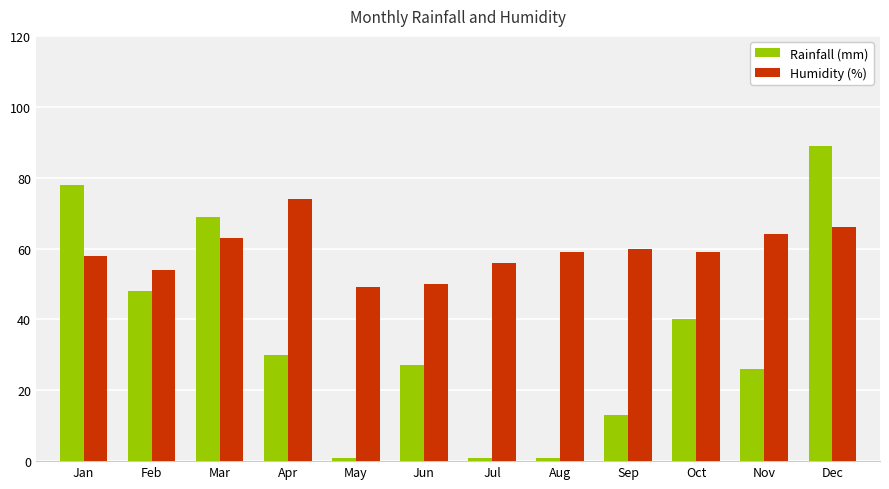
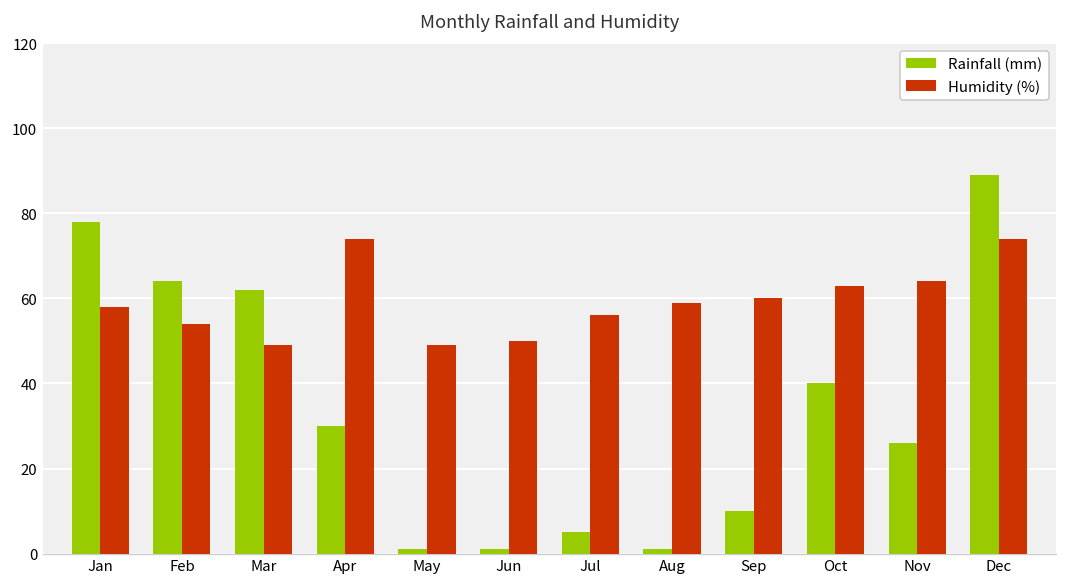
  {
    "Rainfall (mm)": {
      "Jan": 78,
-     "Feb": 48,
-     "Mar": 69,
+     "Feb": 64,
+     "Mar": 62,
      "Apr": 30,
      "May": 1,
-     "Jun": 27,
-     "Jul": 1,
+     "Jun": 1,
+     "Jul": 5,
      "Aug": 1,
-     "Sep": 13,
+     "Sep": 10,
      "Oct": 40,
      "Nov": 26,
      "Dec": 89
    },
    "Humidity (%)": {
      "Jan": 58,
      "Feb": 54,
-     "Mar": 63,
+     "Mar": 49,
      "Apr": 74,
      "May": 49,
      "Jun": 50,
      "Jul": 56,
      "Aug": 59,
      "Sep": 60,
-     "Oct": 59,
+     "Oct": 63,
      "Nov": 64,
-     "Dec": 66
+     "Dec": 74
    }
  }
